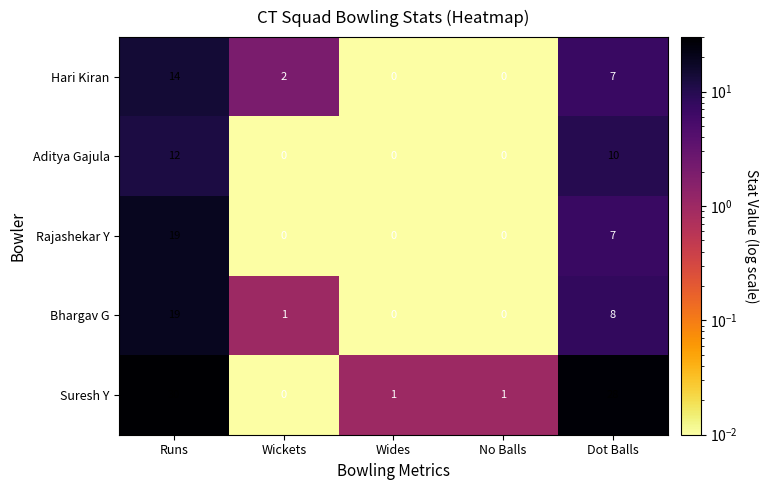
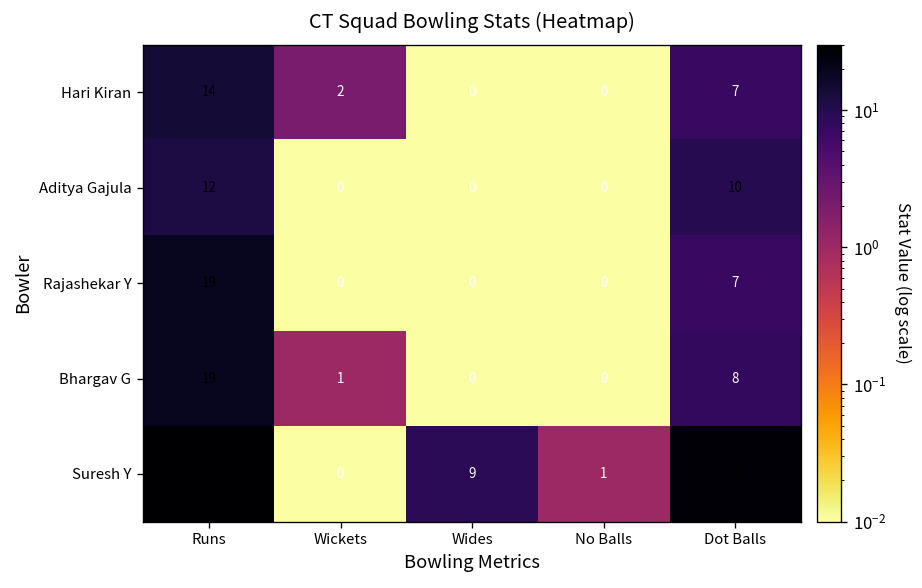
  {
    "Hari Kiran": {
      "Runs": 14,
      "Wickets": 2,
      "Wides": 0,
      "No Balls": 0,
      "Dot Balls": 7
    },
    "Aditya Gajula": {
      "Runs": 12,
      "Wickets": 0,
      "Wides": 0,
      "No Balls": 0,
      "Dot Balls": 10
    },
    "Rajashekar Y": {
      "Wickets": 0,
      "Wides": 0,
      "No Balls": 0,
      "Dot Balls": 7
    },
    "Bhargav G": {
      "Wickets": 1,
      "Wides": 0,
      "No Balls": 0,
      "Dot Balls": 8
    },
    "Suresh Y": {
      "Wickets": 0,
-     "Wides": 1,
+     "Wides": 9,
      "No Balls": 1
    }
  }
